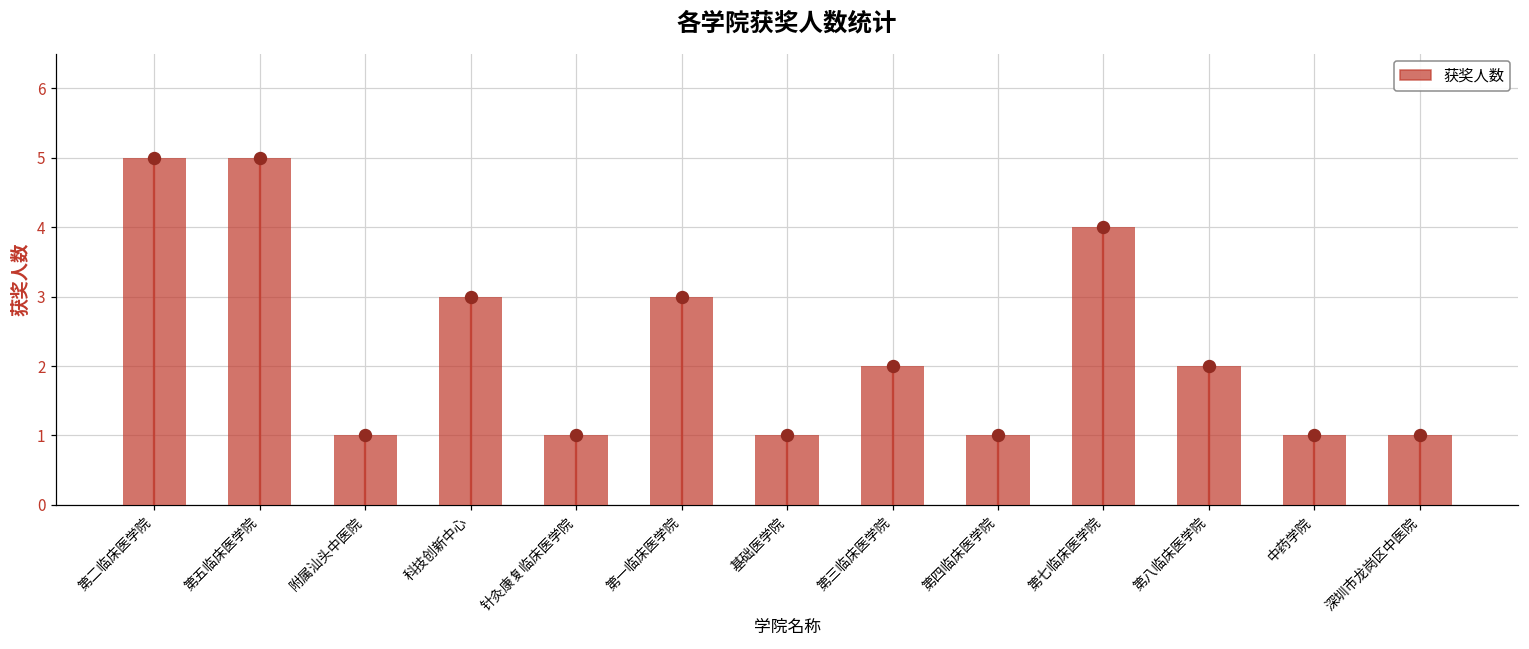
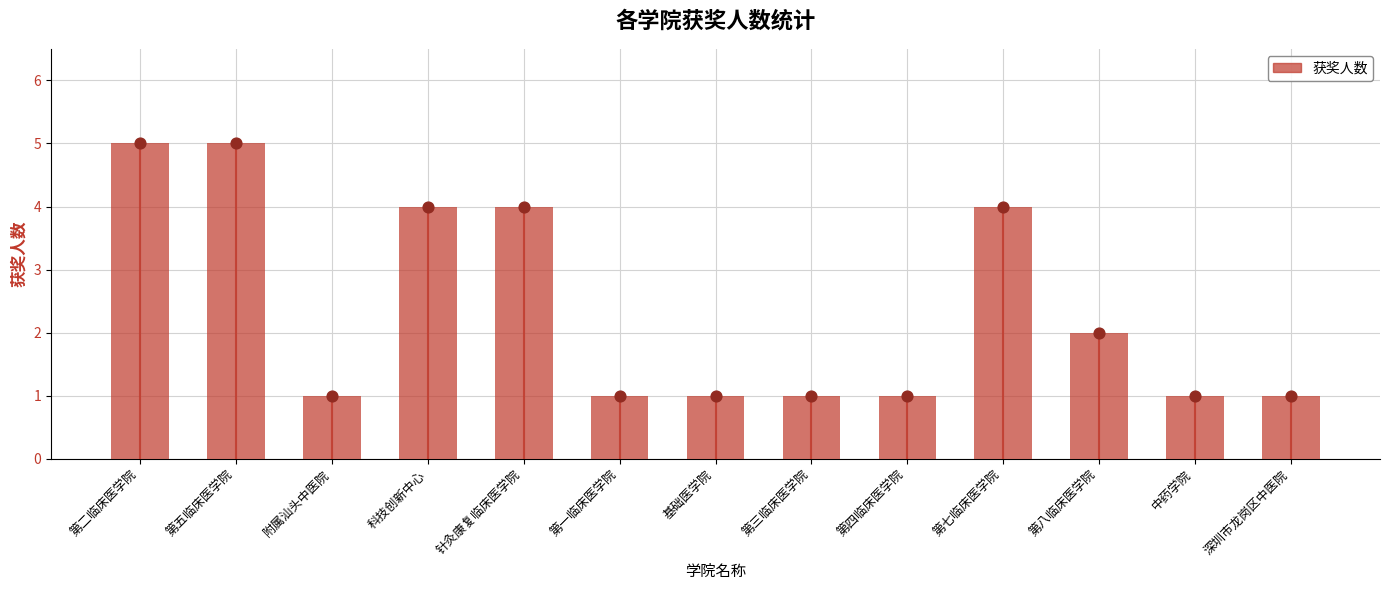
  {
    "第二临床医学院": 5,
    "第五临床医学院": 5,
    "附属汕头中医院": 1,
-   "科技创新中心": 3,
-   "针灸康复临床医学院": 1,
-   "第一临床医学院": 3,
+   "科技创新中心": 4,
+   "针灸康复临床医学院": 4,
+   "第一临床医学院": 1,
    "基础医学院": 1,
-   "第三临床医学院": 2,
+   "第三临床医学院": 1,
    "第四临床医学院": 1,
    "第七临床医学院": 4,
    "第八临床医学院": 2,
    "中药学院": 1,
    "深圳市龙岗区中医院": 1
  }
